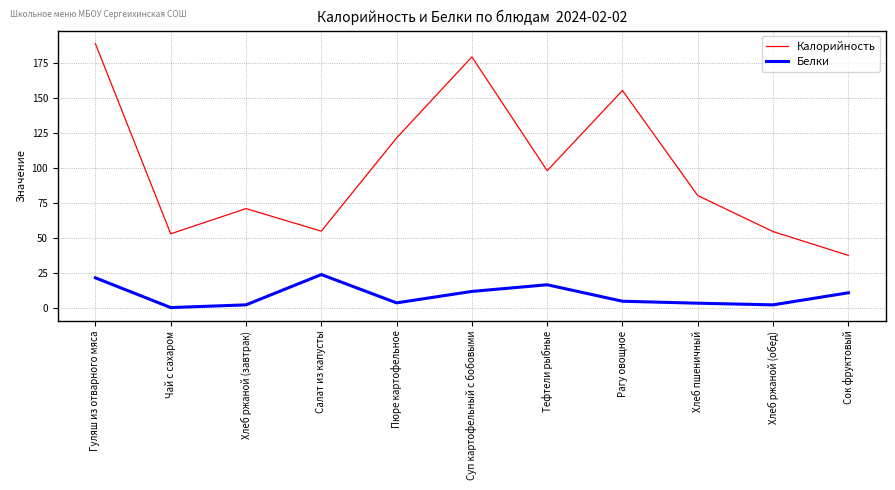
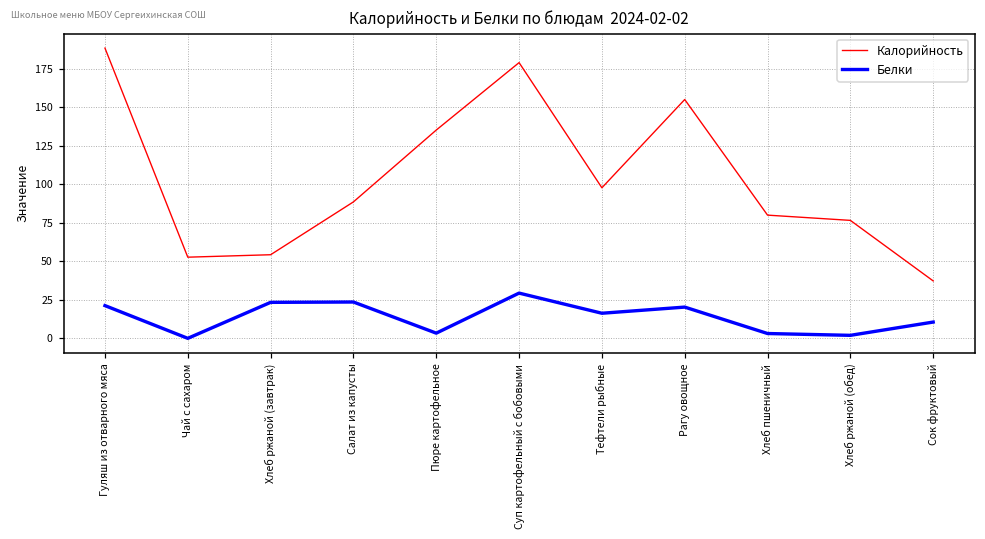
  {
    "Калорийность": {
      "Гуляш из отварного мяса": 188,
      "Чай с сахаром": 53,
-     "Хлеб ржаной (завтрак)": 71,
-     "Салат из капусты": 55,
-     "Пюре картофельное": 121,
+     "Хлеб ржаной (завтрак)": 54,
+     "Салат из капусты": 89,
+     "Пюре картофельное": 135,
      "Суп картофельный с бобовыми": 179,
      "Тефтели рыбные": 98,
      "Рагу овощное": 155,
      "Хлеб пшеничный": 80,
-     "Хлеб ржаной (обед)": 54,
+     "Хлеб ржаной (обед)": 77,
      "Сок фруктовый": 37
    },
    "Белки": {
      "Гуляш из отварного мяса": 21,
      "Чай с сахаром": 0,
-     "Хлеб ржаной (завтрак)": 2,
+     "Хлеб ржаной (завтрак)": 23,
      "Салат из капусты": 24,
      "Пюре картофельное": 3,
-     "Суп картофельный с бобовыми": 12,
+     "Суп картофельный с бобовыми": 29,
      "Тефтели рыбные": 16,
-     "Рагу овощное": 5,
+     "Рагу овощное": 20,
      "Хлеб пшеничный": 3,
      "Хлеб ржаной (обед)": 2,
      "Сок фруктовый": 11
    }
  }
